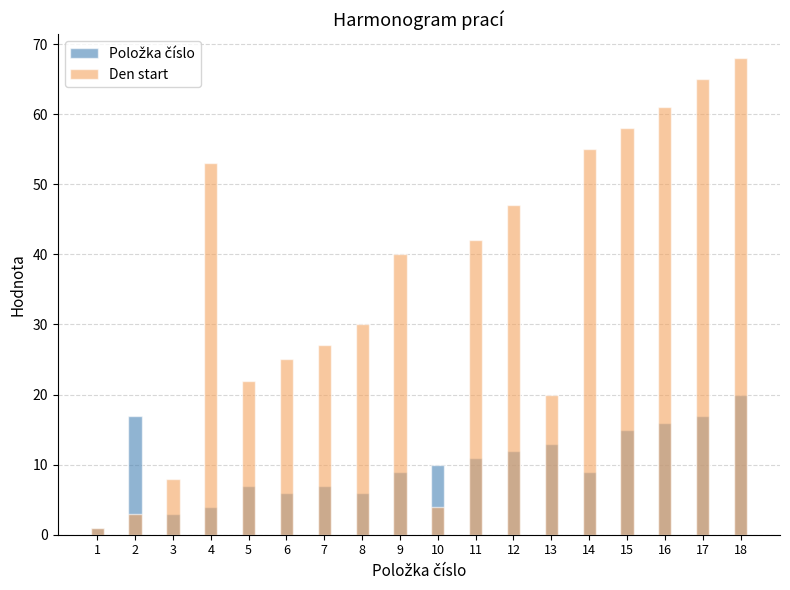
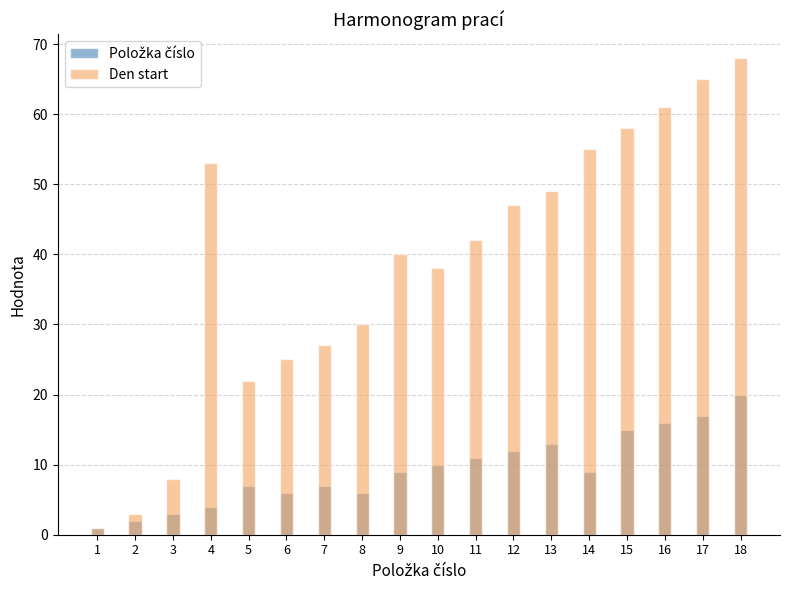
  {
    "Položka číslo": {
      "1": 1,
-     "2": 17
+     "2": 2
    },
    "Den start": {
      "1": 1,
      "3": 8,
      "4": 53,
      "5": 22,
      "6": 25,
      "7": 27,
      "8": 30,
      "9": 40,
-     "10": 4,
+     "10": 38,
      "11": 42,
      "12": 47,
-     "13": 20,
+     "13": 49,
      "14": 55,
      "15": 58,
      "16": 61,
      "17": 65,
      "18": 68
    }
  }
